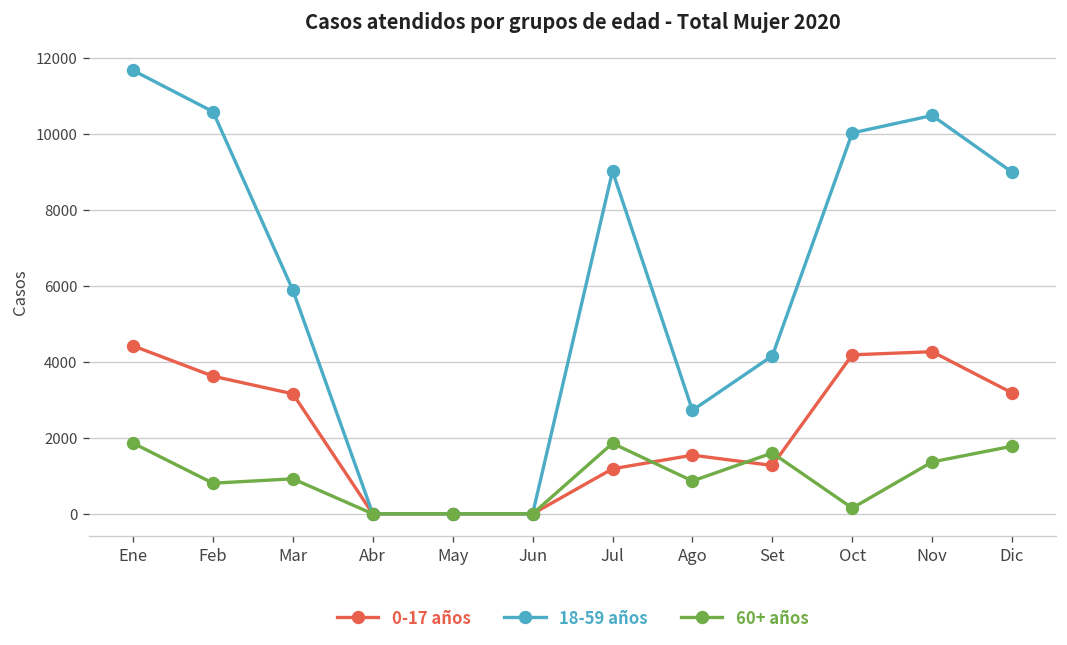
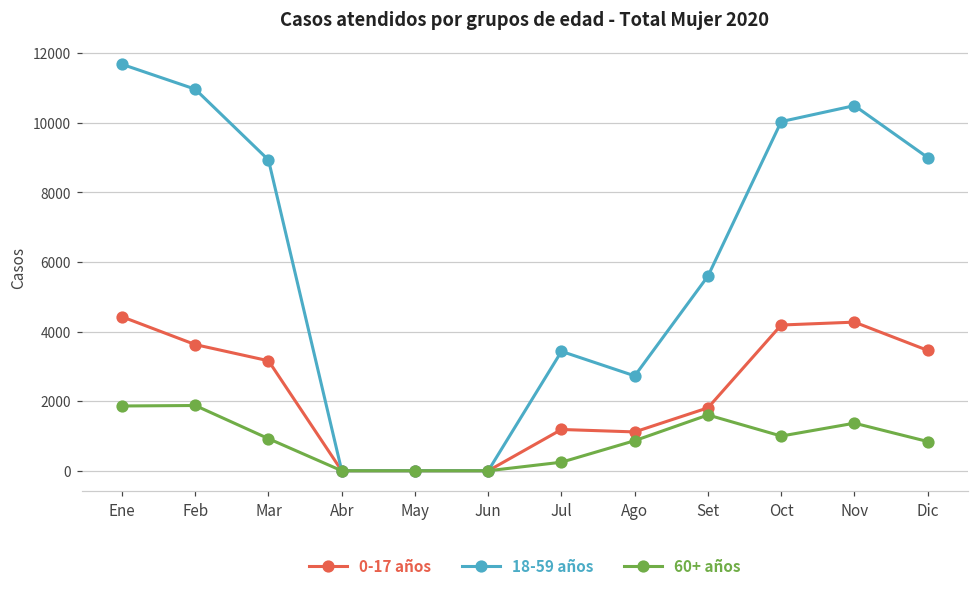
  {
    "0-17 años": {
      "Ene": 4400,
      "Feb": 3600,
      "Mar": 3200,
      "Jul": 1200,
-     "Ago": 1500,
-     "Set": 1300,
+     "Ago": 1100,
+     "Set": 1800,
      "Oct": 4200,
      "Nov": 4300,
-     "Dic": 3200
+     "Dic": 3500
    },
    "18-59 años": {
      "Ene": 11700,
-     "Feb": 10600,
-     "Mar": 5900,
-     "Jul": 9000,
+     "Feb": 11000,
+     "Mar": 8900,
+     "Jul": 3400,
      "Ago": 2700,
-     "Set": 4200,
+     "Set": 5600,
      "Oct": 10000,
      "Nov": 10500,
      "Dic": 9000
    },
    "60+ años": {
      "Ene": 1900,
-     "Feb": 800,
+     "Feb": 1900,
      "Mar": 900,
-     "Jul": 1900,
+     "Jul": 200,
      "Ago": 900,
      "Set": 1600,
-     "Oct": 200,
+     "Oct": 1000,
      "Nov": 1400,
-     "Dic": 1800
+     "Dic": 800
    }
  }
